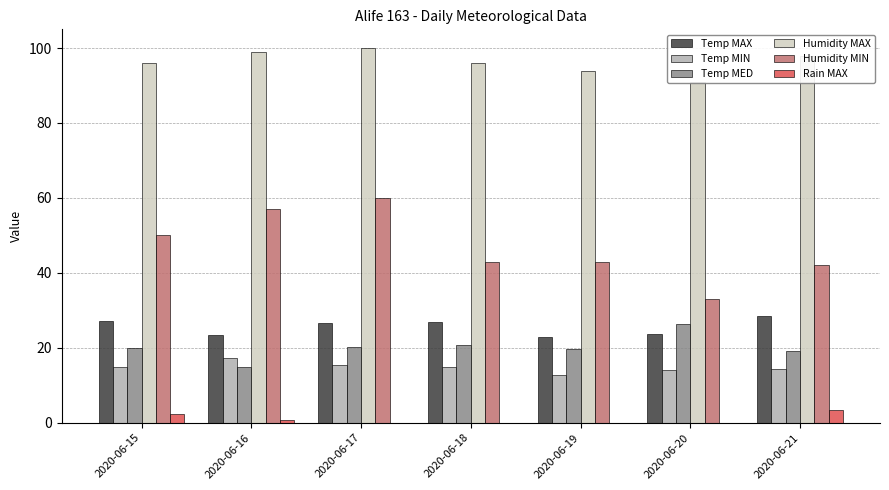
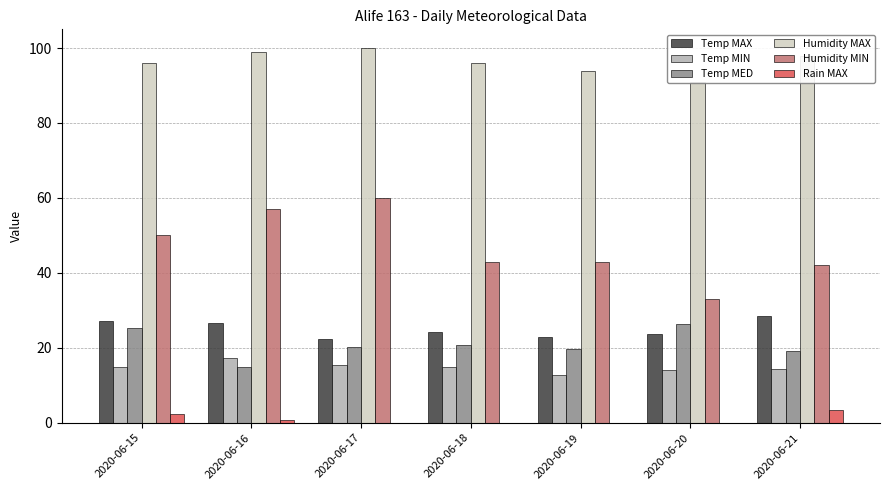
  {
    "Temp MAX": {
      "2020-06-15": 27,
-     "2020-06-16": 23,
-     "2020-06-17": 27,
-     "2020-06-18": 27,
+     "2020-06-16": 27,
+     "2020-06-17": 22,
+     "2020-06-18": 24,
      "2020-06-19": 23,
      "2020-06-20": 24,
      "2020-06-21": 29
    },
    "Temp MED": {
-     "2020-06-15": 20,
+     "2020-06-15": 25,
      "2020-06-16": 15,
      "2020-06-17": 20,
      "2020-06-18": 21,
      "2020-06-19": 20,
      "2020-06-20": 26,
      "2020-06-21": 19
    }
  }
